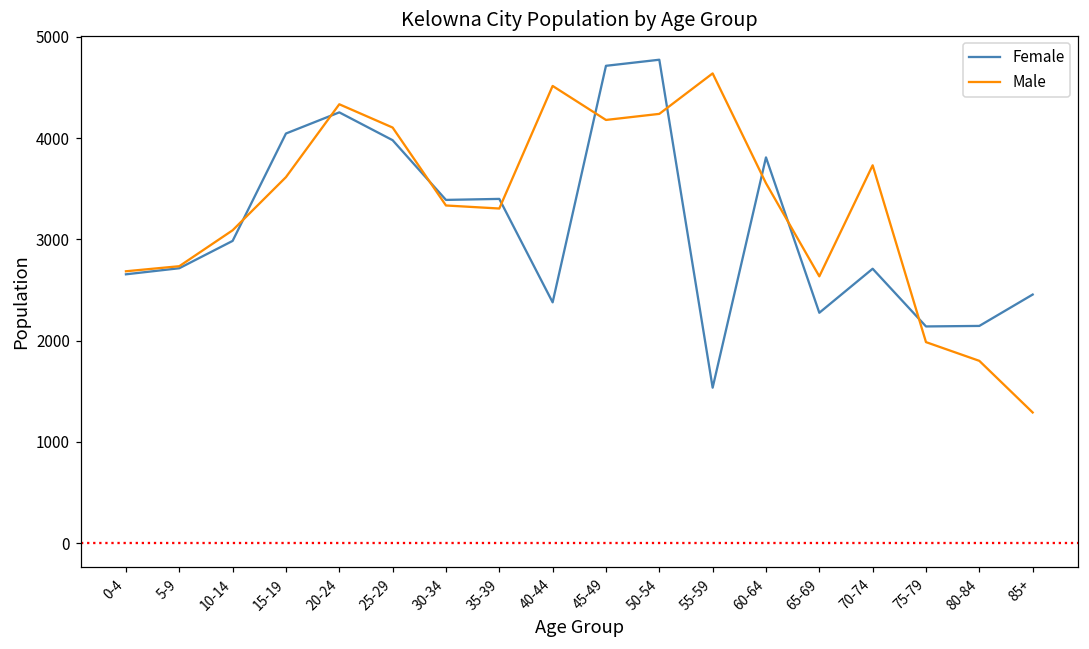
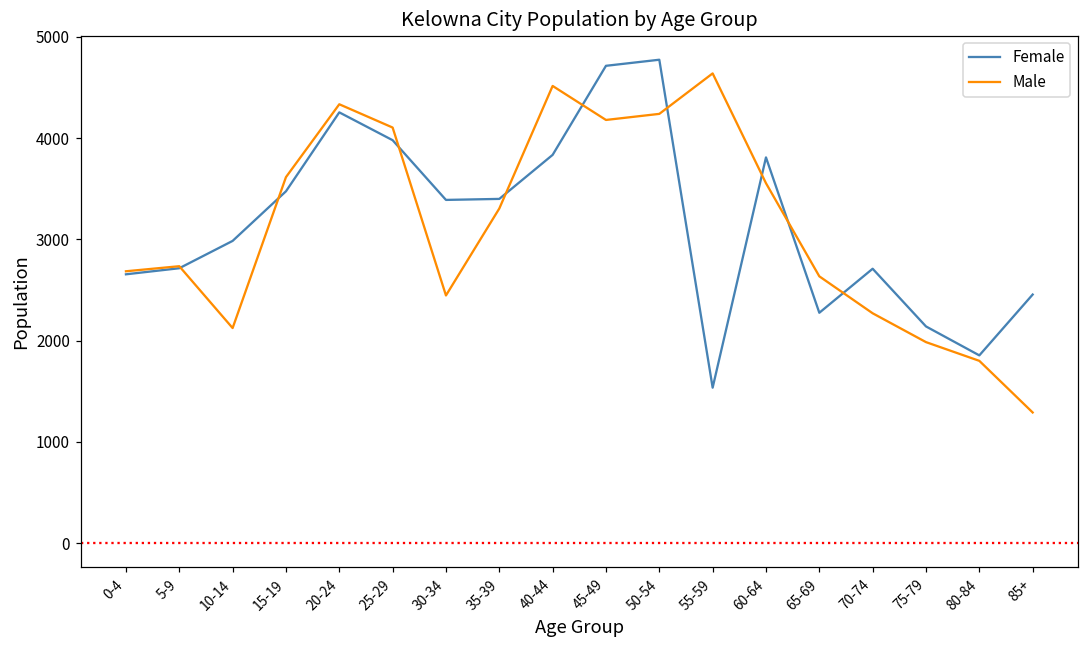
  {
    "Female": {
      "0-4": 2700,
      "10-14": 3000,
-     "15-19": 4000,
+     "15-19": 3500,
      "20-24": 4300,
      "25-29": 4000,
      "30-34": 3400,
      "35-39": 3400,
-     "40-44": 2400,
+     "40-44": 3800,
      "45-49": 4700,
      "50-54": 4800,
      "55-59": 1500,
      "60-64": 3800,
      "65-69": 2300,
      "70-74": 2700,
      "75-79": 2100,
-     "80-84": 2100,
+     "80-84": 1900,
      "85+": 2500
    },
    "Male": {
      "0-4": 2700,
-     "10-14": 3100,
+     "10-14": 2100,
      "15-19": 3600,
      "20-24": 4300,
      "25-29": 4100,
-     "30-34": 3300,
+     "30-34": 2400,
      "35-39": 3300,
      "40-44": 4500,
      "45-49": 4200,
      "50-54": 4200,
      "55-59": 4600,
      "60-64": 3600,
      "65-69": 2600,
-     "70-74": 3700,
+     "70-74": 2300,
      "75-79": 2000,
      "80-84": 1800,
      "85+": 1300
    }
  }
